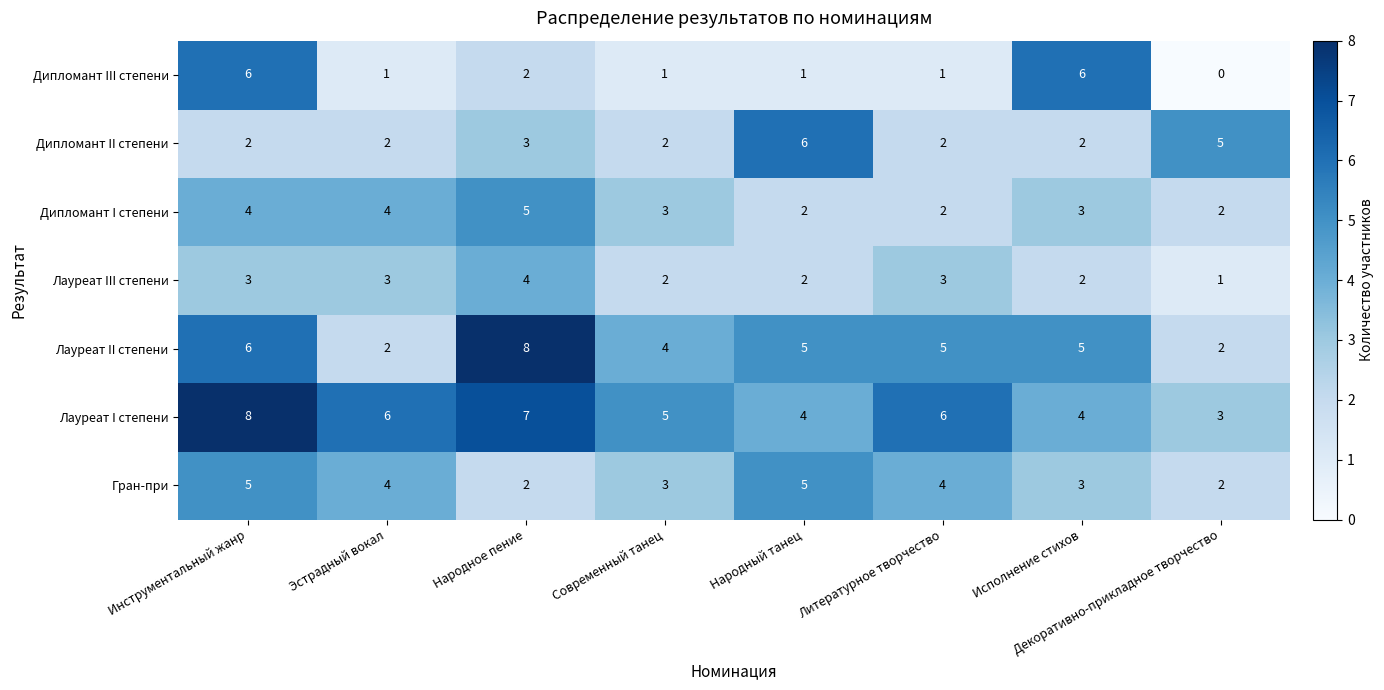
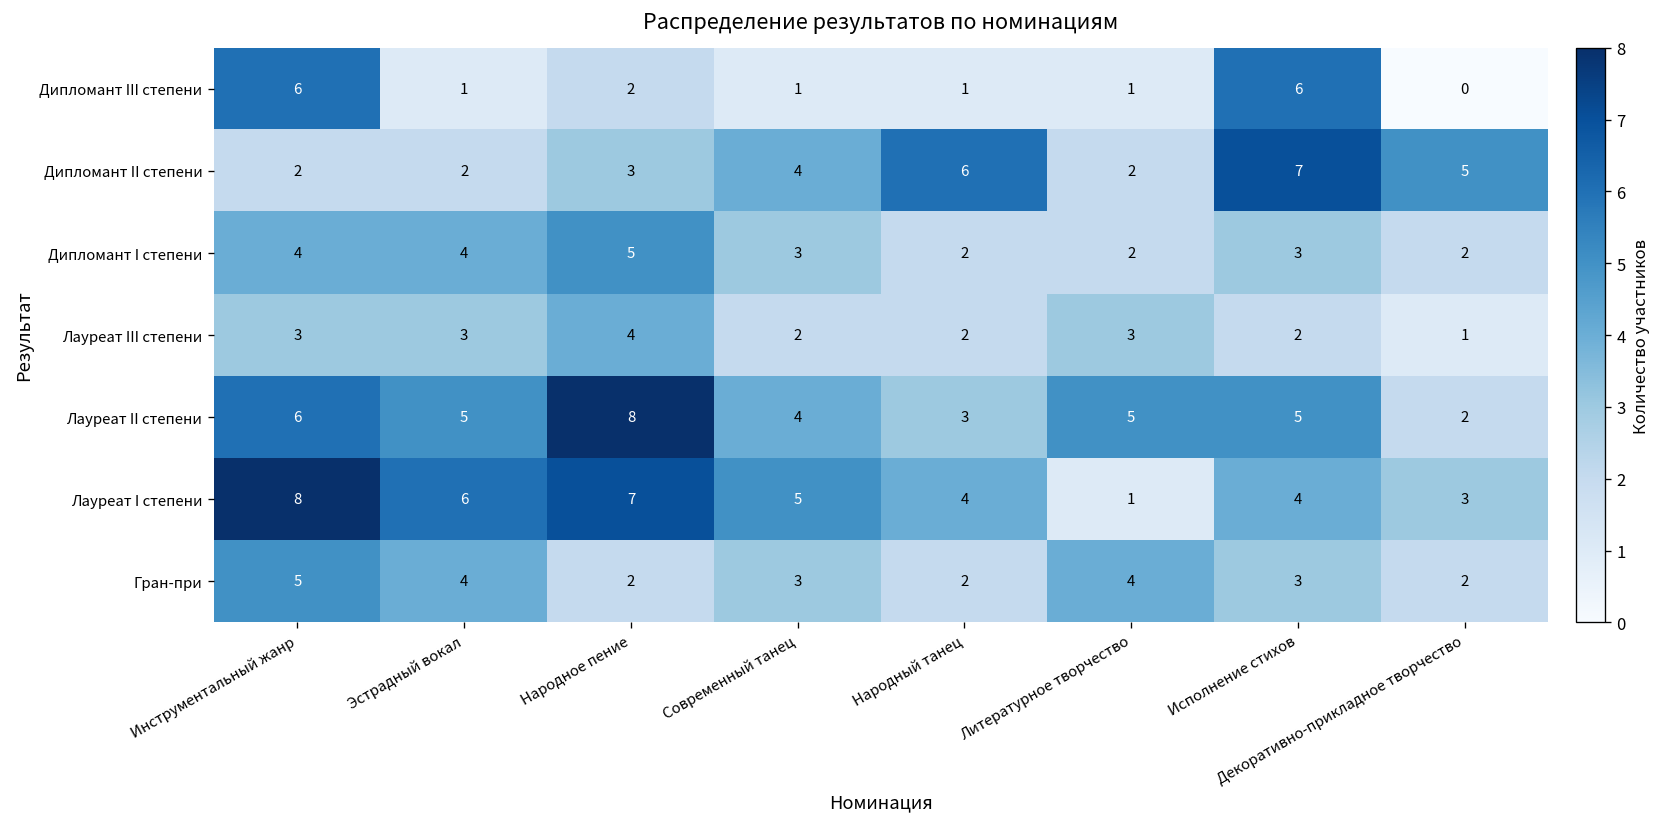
  {
    "Дипломант III степени": {
      "Инструментальный жанр": 6,
      "Эстрадный вокал": 1,
      "Народное пение": 2,
      "Современный танец": 1,
      "Народный танец": 1,
      "Литературное творчество": 1,
      "Исполнение стихов": 6,
      "Декоративно-прикладное творчество": 0
    },
    "Дипломант II степени": {
      "Инструментальный жанр": 2,
      "Эстрадный вокал": 2,
      "Народное пение": 3,
-     "Современный танец": 2,
+     "Современный танец": 4,
      "Народный танец": 6,
      "Литературное творчество": 2,
-     "Исполнение стихов": 2,
+     "Исполнение стихов": 7,
      "Декоративно-прикладное творчество": 5
    },
    "Дипломант I степени": {
      "Инструментальный жанр": 4,
      "Эстрадный вокал": 4,
      "Народное пение": 5,
      "Современный танец": 3,
      "Народный танец": 2,
      "Литературное творчество": 2,
      "Исполнение стихов": 3,
      "Декоративно-прикладное творчество": 2
    },
    "Лауреат III степени": {
      "Инструментальный жанр": 3,
      "Эстрадный вокал": 3,
      "Народное пение": 4,
      "Современный танец": 2,
      "Народный танец": 2,
      "Литературное творчество": 3,
      "Исполнение стихов": 2,
      "Декоративно-прикладное творчество": 1
    },
    "Лауреат II степени": {
      "Инструментальный жанр": 6,
-     "Эстрадный вокал": 2,
+     "Эстрадный вокал": 5,
      "Народное пение": 8,
      "Современный танец": 4,
-     "Народный танец": 5,
+     "Народный танец": 3,
      "Литературное творчество": 5,
      "Исполнение стихов": 5,
      "Декоративно-прикладное творчество": 2
    },
    "Лауреат I степени": {
      "Инструментальный жанр": 8,
      "Эстрадный вокал": 6,
      "Народное пение": 7,
      "Современный танец": 5,
      "Народный танец": 4,
-     "Литературное творчество": 6,
+     "Литературное творчество": 1,
      "Исполнение стихов": 4,
      "Декоративно-прикладное творчество": 3
    },
    "Гран-при": {
      "Инструментальный жанр": 5,
      "Эстрадный вокал": 4,
      "Народное пение": 2,
      "Современный танец": 3,
-     "Народный танец": 5,
+     "Народный танец": 2,
      "Литературное творчество": 4,
      "Исполнение стихов": 3,
      "Декоративно-прикладное творчество": 2
    }
  }
